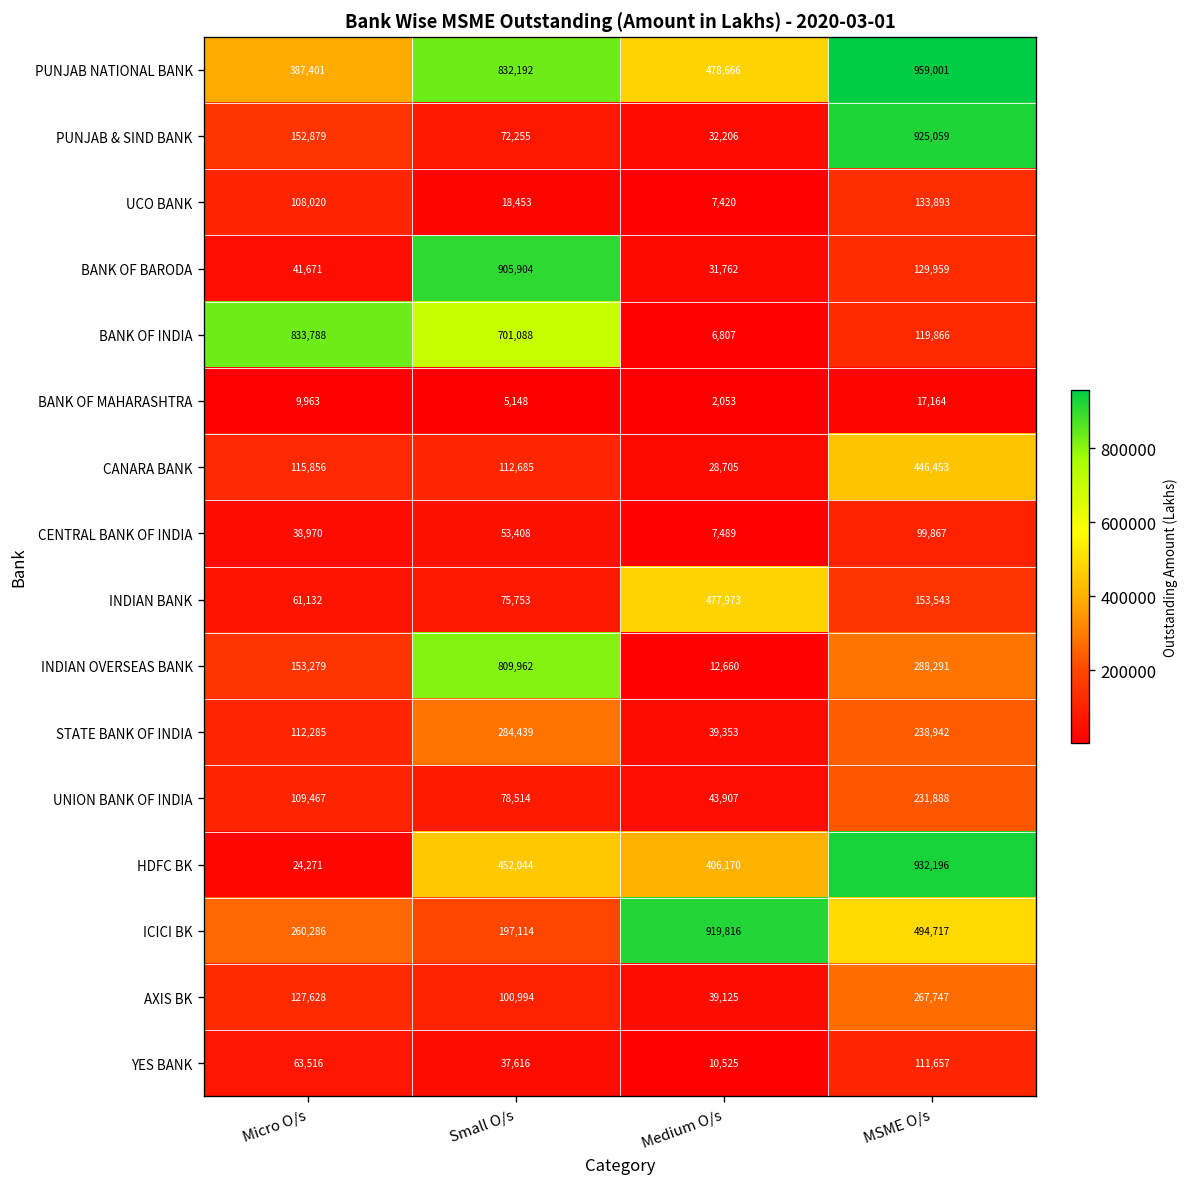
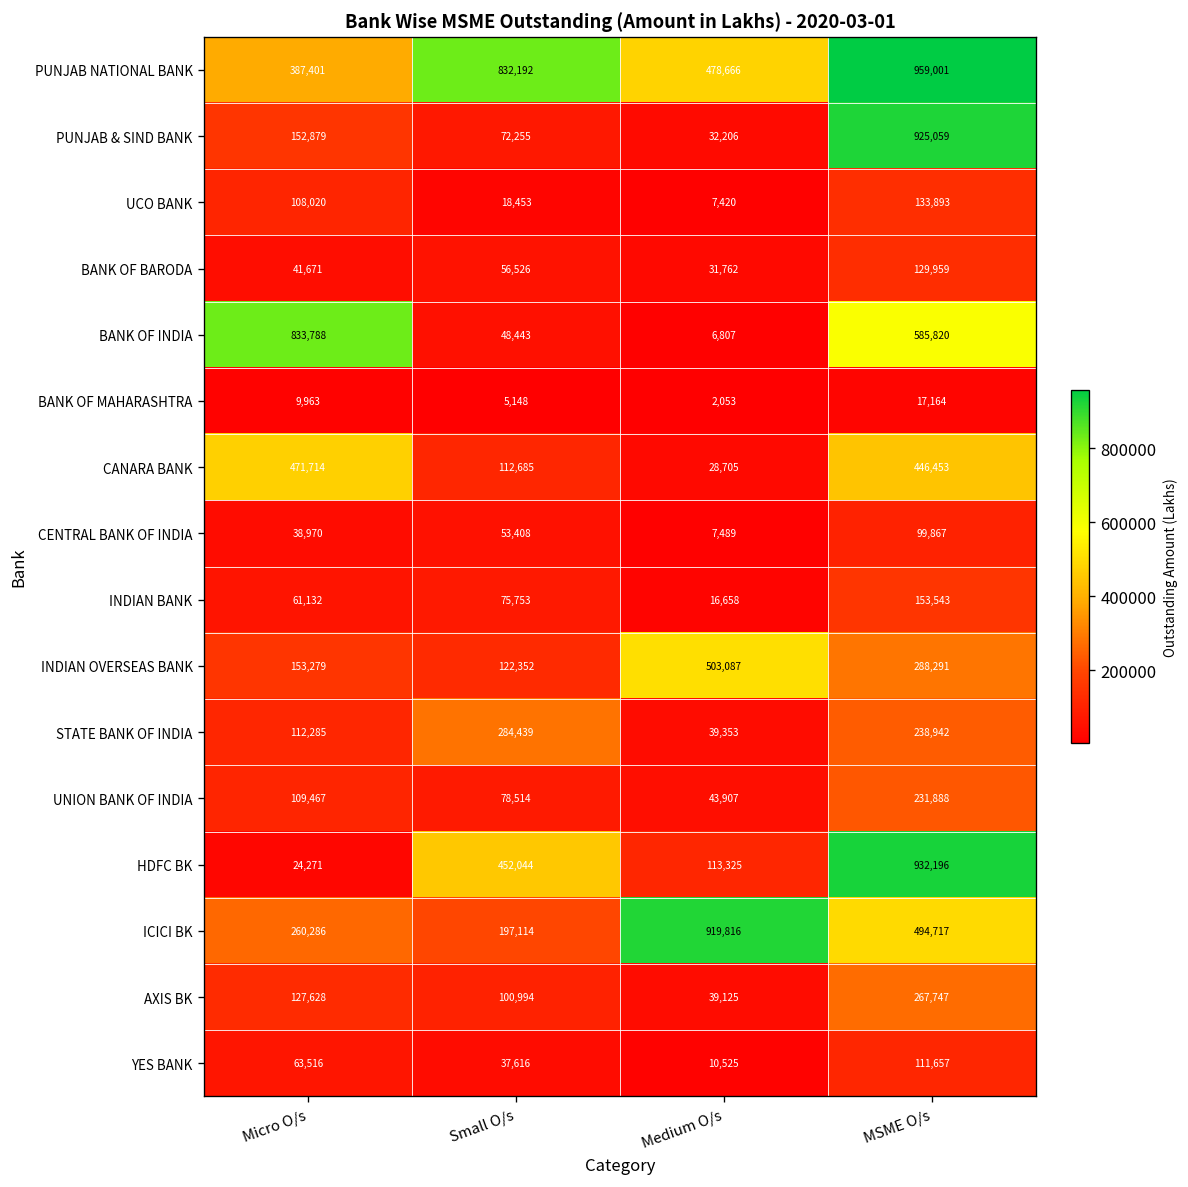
  {
    "PUNJAB NATIONAL BANK": {
      "Micro O/s": "387,401",
      "Small O/s": "832,192",
      "Medium O/s": "478,666",
      "MSME O/s": "959,001"
    },
    "PUNJAB & SIND BANK": {
      "Micro O/s": "152,879",
      "Small O/s": "72,255",
      "Medium O/s": "32,206",
      "MSME O/s": "925,059"
    },
    "UCO BANK": {
      "Micro O/s": "108,020",
      "Small O/s": "18,453",
      "Medium O/s": "7,420",
      "MSME O/s": "133,893"
    },
    "BANK OF BARODA": {
      "Micro O/s": "41,671",
-     "Small O/s": "905,904",
+     "Small O/s": "56,526",
      "Medium O/s": "31,762",
      "MSME O/s": "129,959"
    },
    "BANK OF INDIA": {
      "Micro O/s": "833,788",
-     "Small O/s": "701,088",
+     "Small O/s": "48,443",
      "Medium O/s": "6,807",
-     "MSME O/s": "119,866"
+     "MSME O/s": "585,820"
    },
    "BANK OF MAHARASHTRA": {
      "Micro O/s": "9,963",
      "Small O/s": "5,148",
      "Medium O/s": "2,053",
      "MSME O/s": "17,164"
    },
    "CANARA BANK": {
-     "Micro O/s": "115,856",
+     "Micro O/s": "471,714",
      "Small O/s": "112,685",
      "Medium O/s": "28,705",
      "MSME O/s": "446,453"
    },
    "CENTRAL BANK OF INDIA": {
      "Micro O/s": "38,970",
      "Small O/s": "53,408",
      "Medium O/s": "7,489",
      "MSME O/s": "99,867"
    },
    "INDIAN BANK": {
      "Micro O/s": "61,132",
      "Small O/s": "75,753",
-     "Medium O/s": "477,973",
+     "Medium O/s": "16,658",
      "MSME O/s": "153,543"
    },
    "INDIAN OVERSEAS BANK": {
      "Micro O/s": "153,279",
-     "Small O/s": "809,962",
-     "Medium O/s": "12,660",
+     "Small O/s": "122,352",
+     "Medium O/s": "503,087",
      "MSME O/s": "288,291"
    },
    "STATE BANK OF INDIA": {
      "Micro O/s": "112,285",
      "Small O/s": "284,439",
      "Medium O/s": "39,353",
      "MSME O/s": "238,942"
    },
    "UNION BANK OF INDIA": {
      "Micro O/s": "109,467",
      "Small O/s": "78,514",
      "Medium O/s": "43,907",
      "MSME O/s": "231,888"
    },
    "HDFC BK": {
      "Micro O/s": "24,271",
      "Small O/s": "452,044",
-     "Medium O/s": "406,170",
+     "Medium O/s": "113,325",
      "MSME O/s": "932,196"
    },
    "ICICI BK": {
      "Micro O/s": "260,286",
      "Small O/s": "197,114",
      "Medium O/s": "919,816",
      "MSME O/s": "494,717"
    },
    "AXIS BK": {
      "Micro O/s": "127,628",
      "Small O/s": "100,994",
      "Medium O/s": "39,125",
      "MSME O/s": "267,747"
    },
    "YES BANK": {
      "Micro O/s": "63,516",
      "Small O/s": "37,616",
      "Medium O/s": "10,525",
      "MSME O/s": "111,657"
    }
  }
